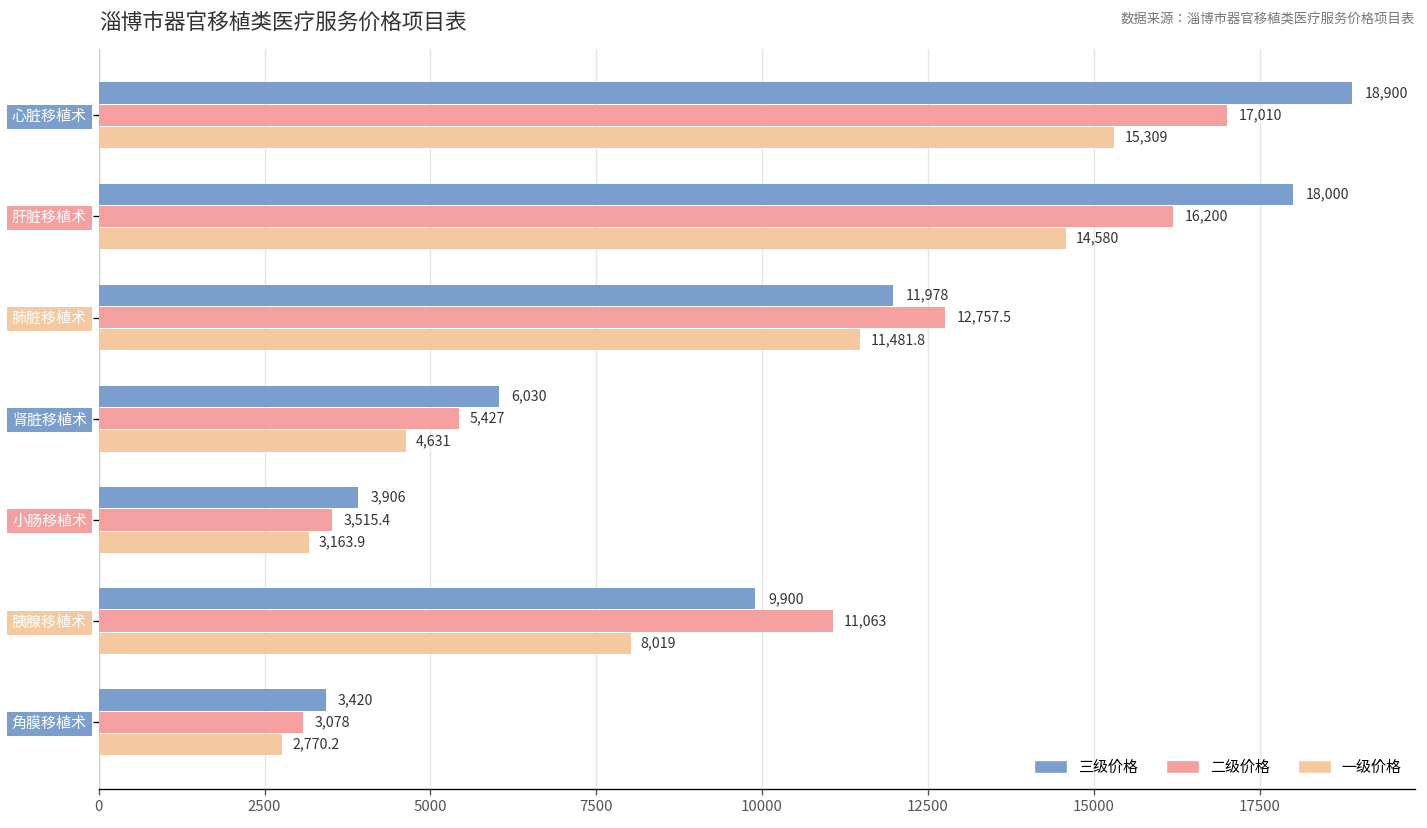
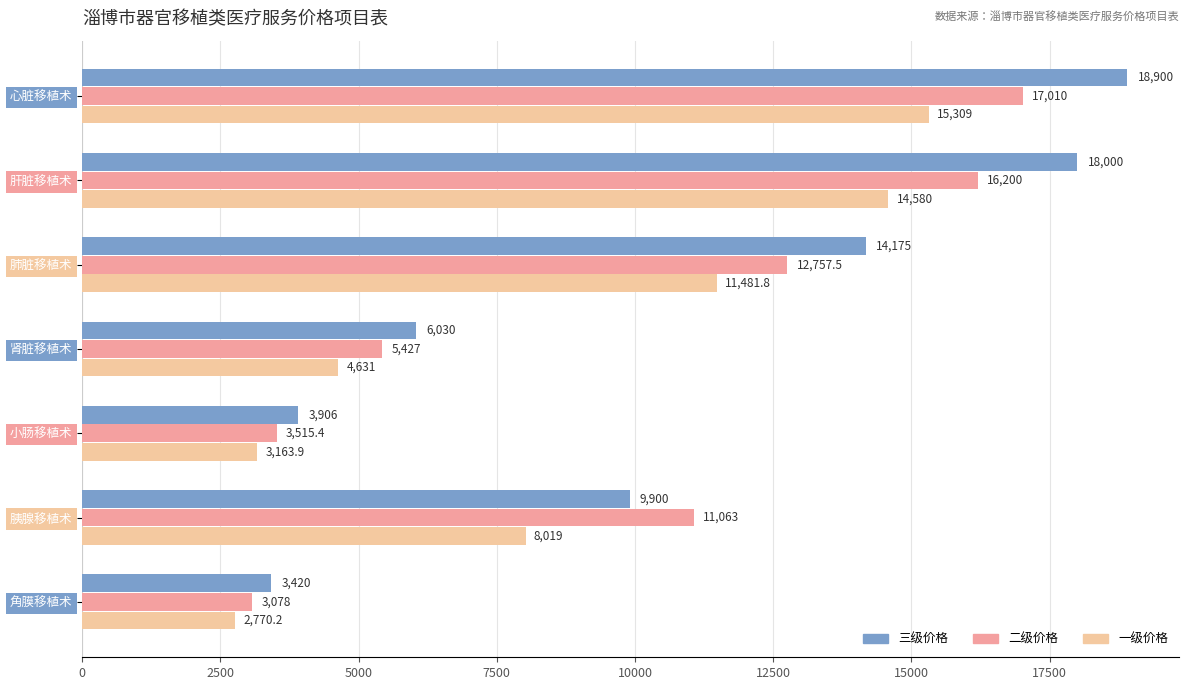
  {
    "三级价格": {
      "心脏移植术": "18,900",
      "肝脏移植术": "18,000",
-     "肺脏移植术": "11,978",
+     "肺脏移植术": "14,175",
      "肾脏移植术": "6,030",
      "小肠移植术": "3,906",
      "胰腺移植术": "9,900",
      "角膜移植术": "3,420"
    }
  }
